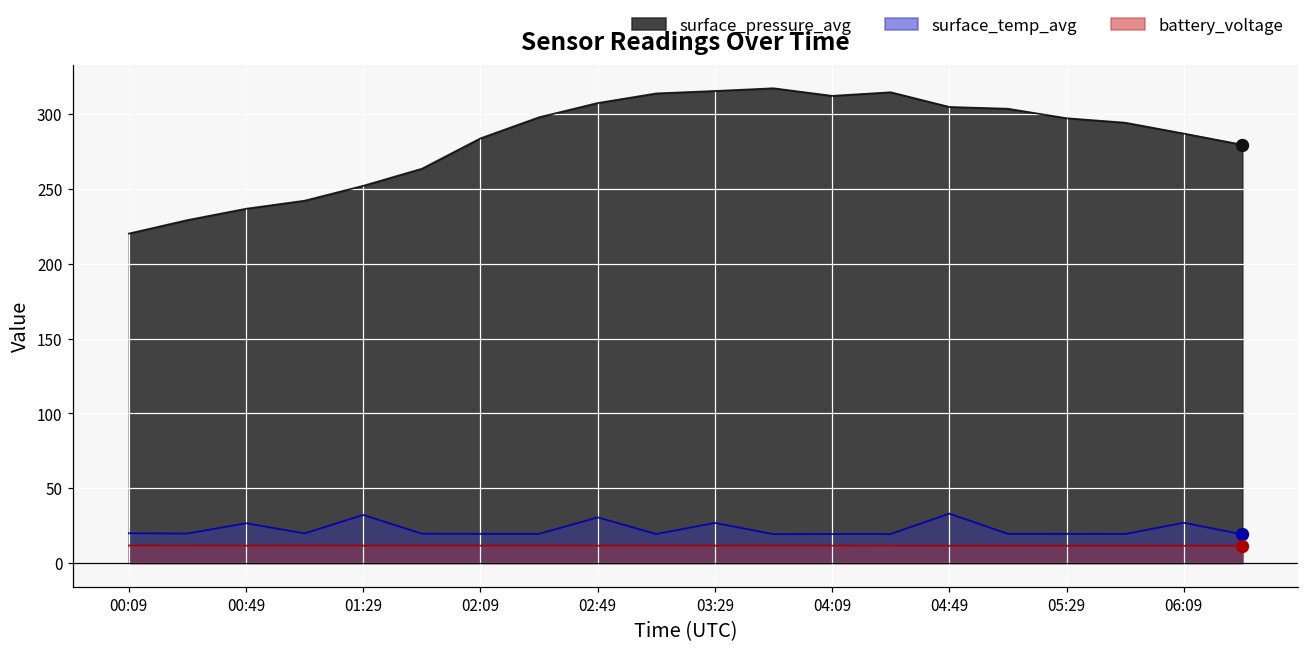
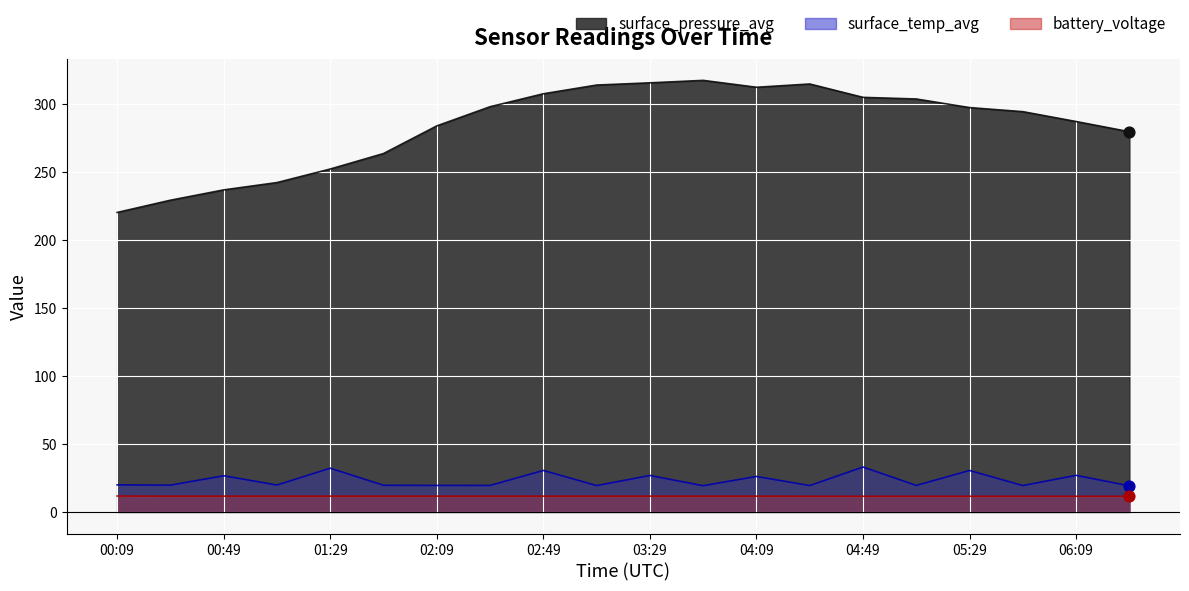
  {
    "surface_temp_avg": {
      "00:09": 20,
      "00:49": 27,
      "01:29": 32,
      "02:09": 20,
      "02:49": 31,
      "03:29": 27,
-     "04:09": 19,
+     "04:09": 26,
      "04:49": 33,
-     "05:29": 19,
+     "05:29": 30,
      "06:09": 27
    },
    "battery_voltage": {
      "00:09": 12,
      "00:49": 12,
      "01:29": 12,
      "02:09": 12,
      "02:49": 12,
      "03:29": 12,
      "04:09": 12,
      "04:49": 12,
      "05:29": 12,
      "06:09": 12
    }
  }
